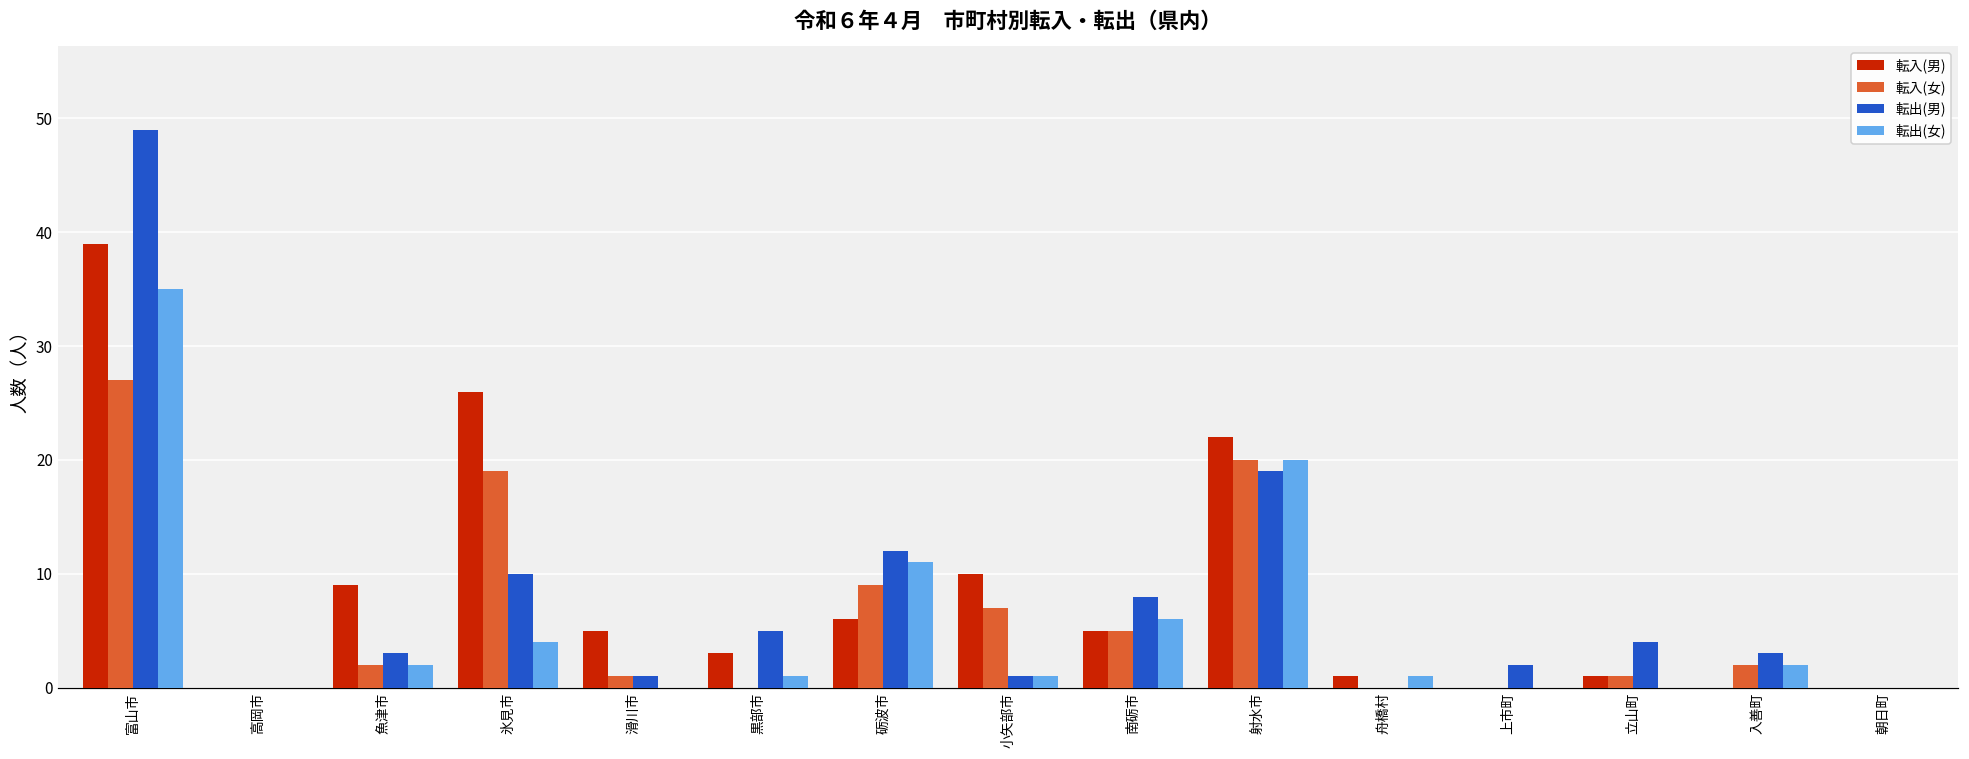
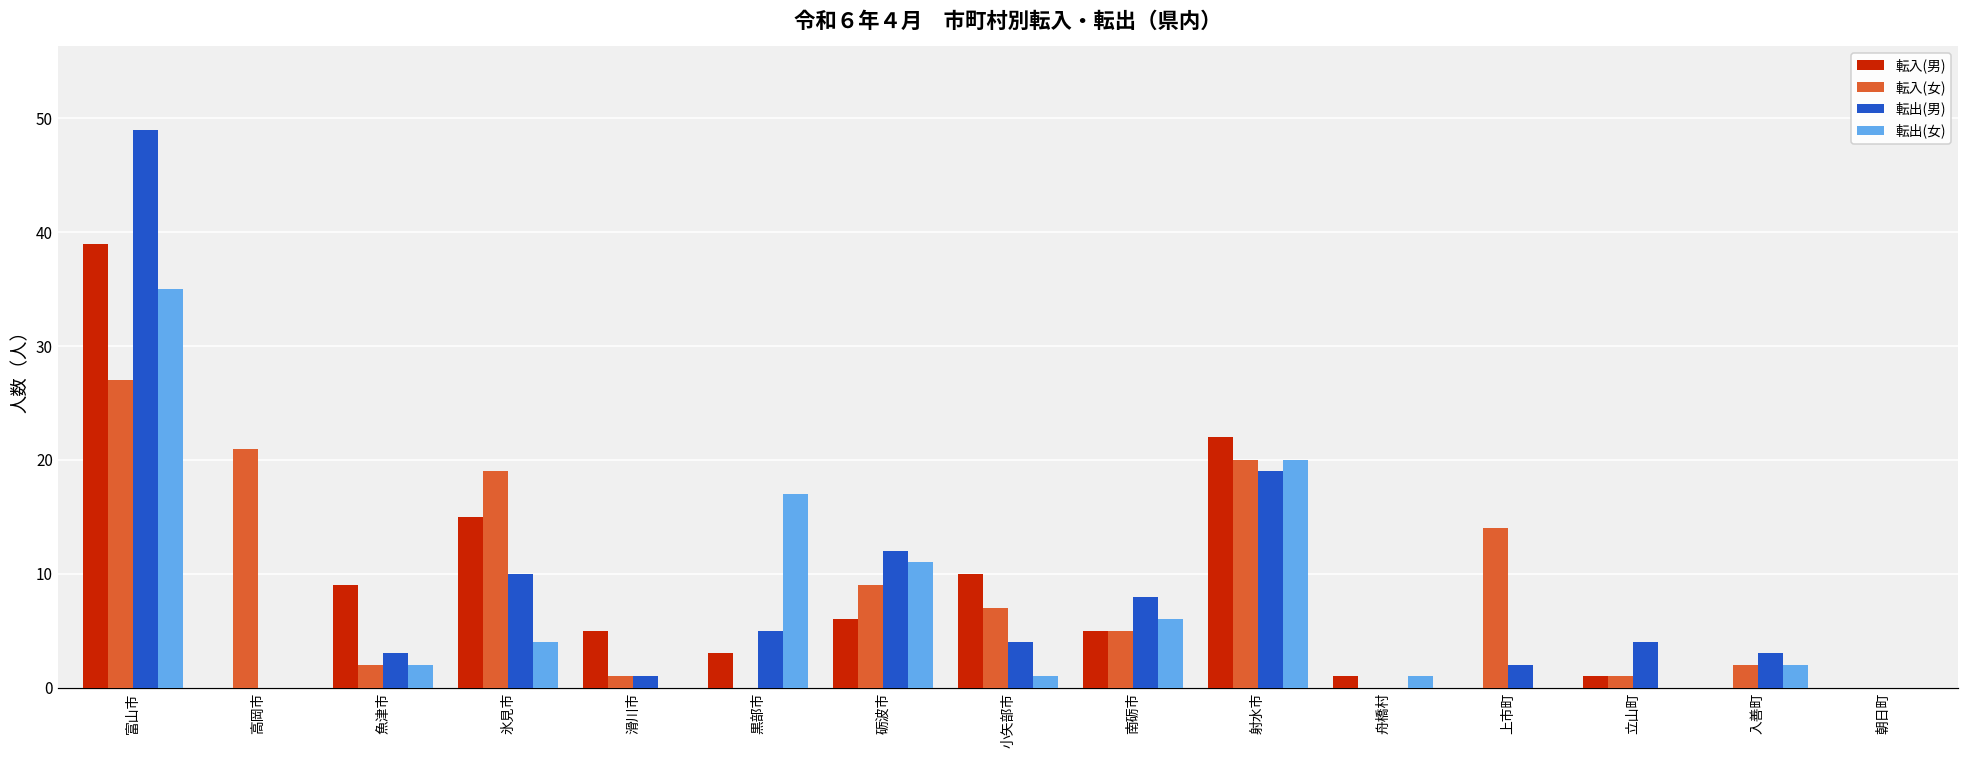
  {
    "転入(男)": {
      "富山市": 39,
      "高岡市": 0,
      "魚津市": 9,
-     "氷見市": 26,
+     "氷見市": 15,
      "滑川市": 5,
      "黒部市": 3,
      "砺波市": 6,
      "小矢部市": 10,
      "南砺市": 5,
      "射水市": 22,
      "舟橋村": 1,
      "上市町": 0,
      "立山町": 1,
      "入善町": 0,
      "朝日町": 0
    },
    "転入(女)": {
      "富山市": 27,
-     "高岡市": 0,
+     "高岡市": 21,
      "魚津市": 2,
      "氷見市": 19,
      "滑川市": 1,
      "黒部市": 0,
      "砺波市": 9,
      "小矢部市": 7,
      "南砺市": 5,
      "射水市": 20,
      "舟橋村": 0,
-     "上市町": 0,
+     "上市町": 14,
      "立山町": 1,
      "入善町": 2,
      "朝日町": 0
    },
    "転出(男)": {
      "富山市": 49,
      "高岡市": 0,
      "魚津市": 3,
      "氷見市": 10,
      "滑川市": 1,
      "黒部市": 5,
      "砺波市": 12,
-     "小矢部市": 1,
+     "小矢部市": 4,
      "南砺市": 8,
      "射水市": 19,
      "舟橋村": 0,
      "上市町": 2,
      "立山町": 4,
      "入善町": 3,
      "朝日町": 0
    },
    "転出(女)": {
      "富山市": 35,
      "高岡市": 0,
      "魚津市": 2,
      "氷見市": 4,
      "滑川市": 0,
-     "黒部市": 1,
+     "黒部市": 17,
      "砺波市": 11,
      "小矢部市": 1,
      "南砺市": 6,
      "射水市": 20,
      "舟橋村": 1,
      "上市町": 0,
      "立山町": 0,
      "入善町": 2,
      "朝日町": 0
    }
  }
